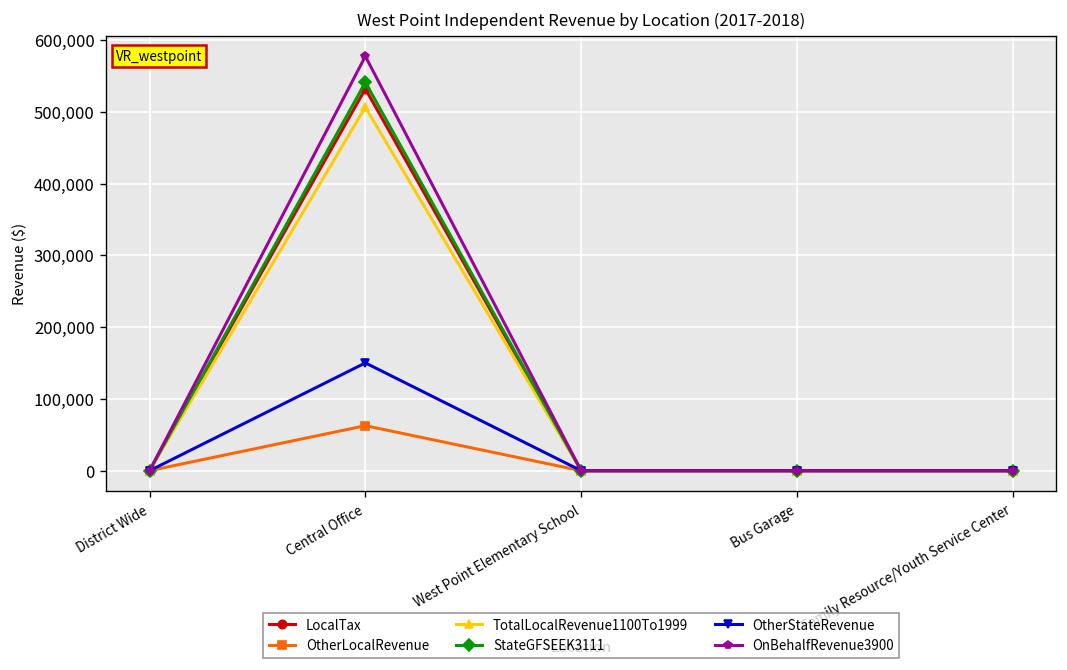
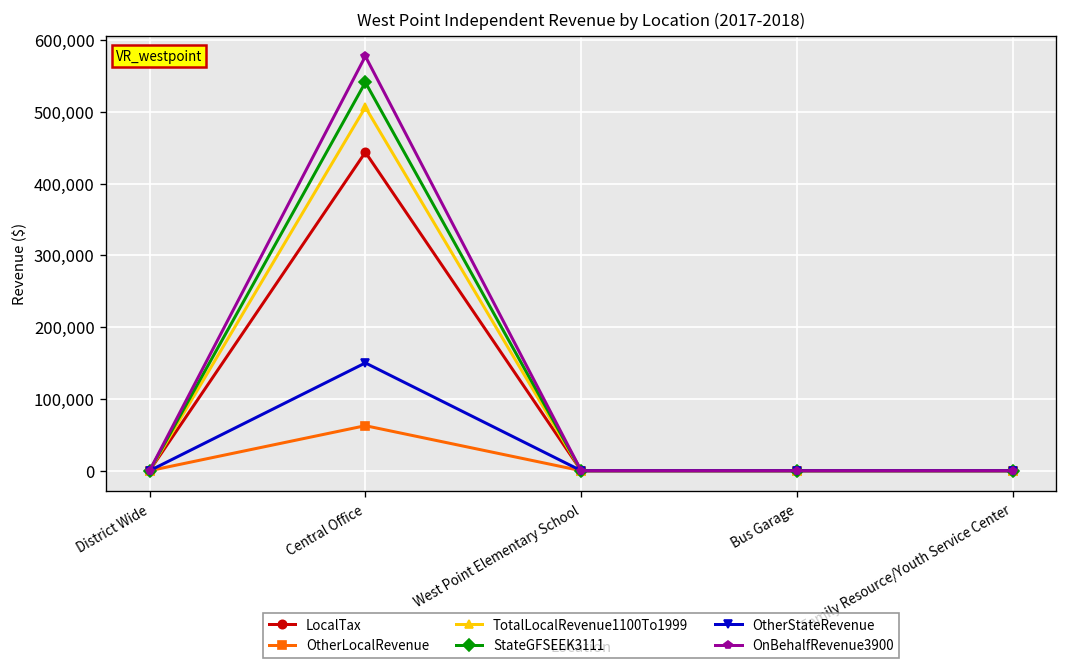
  {
    "LocalTax": {
-     "Central Office": "530,000"
+     "Central Office": "440,000"
    },
    "OtherLocalRevenue": {
      "Central Office": "60,000"
    },
    "TotalLocalRevenue1100To1999": {
      "Central Office": "510,000"
    },
    "StateGFSEEK3111": {
      "Central Office": "540,000"
    },
    "OtherStateRevenue": {
      "Central Office": "150,000"
    },
    "OnBehalfRevenue3900": {
      "Central Office": "580,000"
    }
  }
